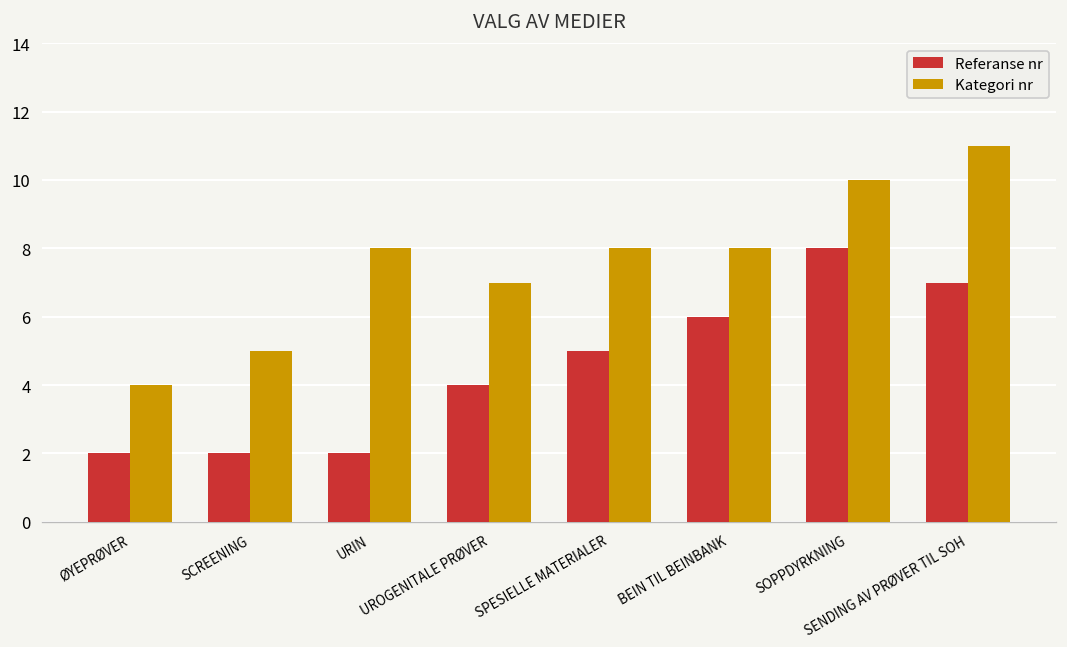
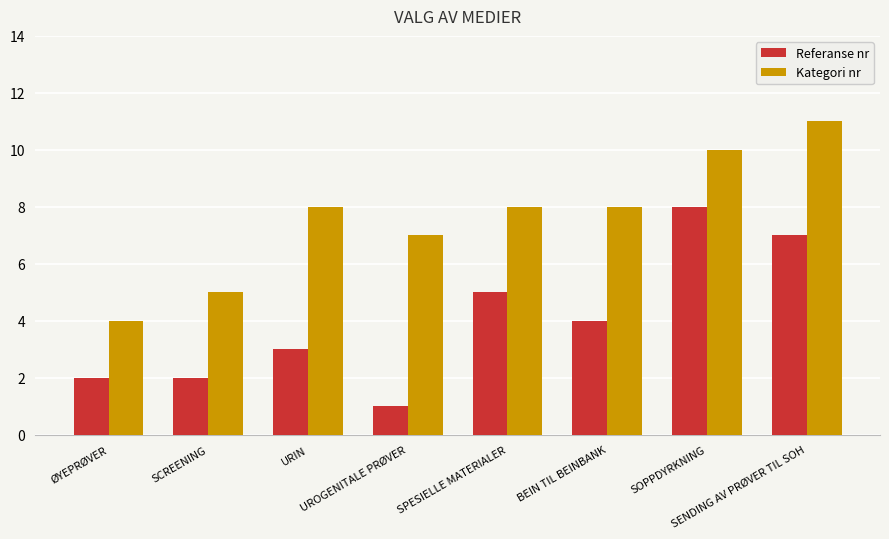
  {
    "Referanse nr": {
      "ØYEPRØVER": 2,
      "SCREENING": 2,
-     "URIN": 2,
-     "UROGENITALE PRØVER": 4,
+     "URIN": 3,
+     "UROGENITALE PRØVER": 1,
      "SPESIELLE MATERIALER": 5,
-     "BEIN TIL BEINBANK": 6,
+     "BEIN TIL BEINBANK": 4,
      "SOPPDYRKNING": 8,
      "SENDING AV PRØVER TIL SOH": 7
    },
    "Kategori nr": {
      "ØYEPRØVER": 4,
      "SCREENING": 5,
      "URIN": 8,
      "UROGENITALE PRØVER": 7,
      "SPESIELLE MATERIALER": 8,
      "BEIN TIL BEINBANK": 8,
      "SOPPDYRKNING": 10,
      "SENDING AV PRØVER TIL SOH": 11
    }
  }
